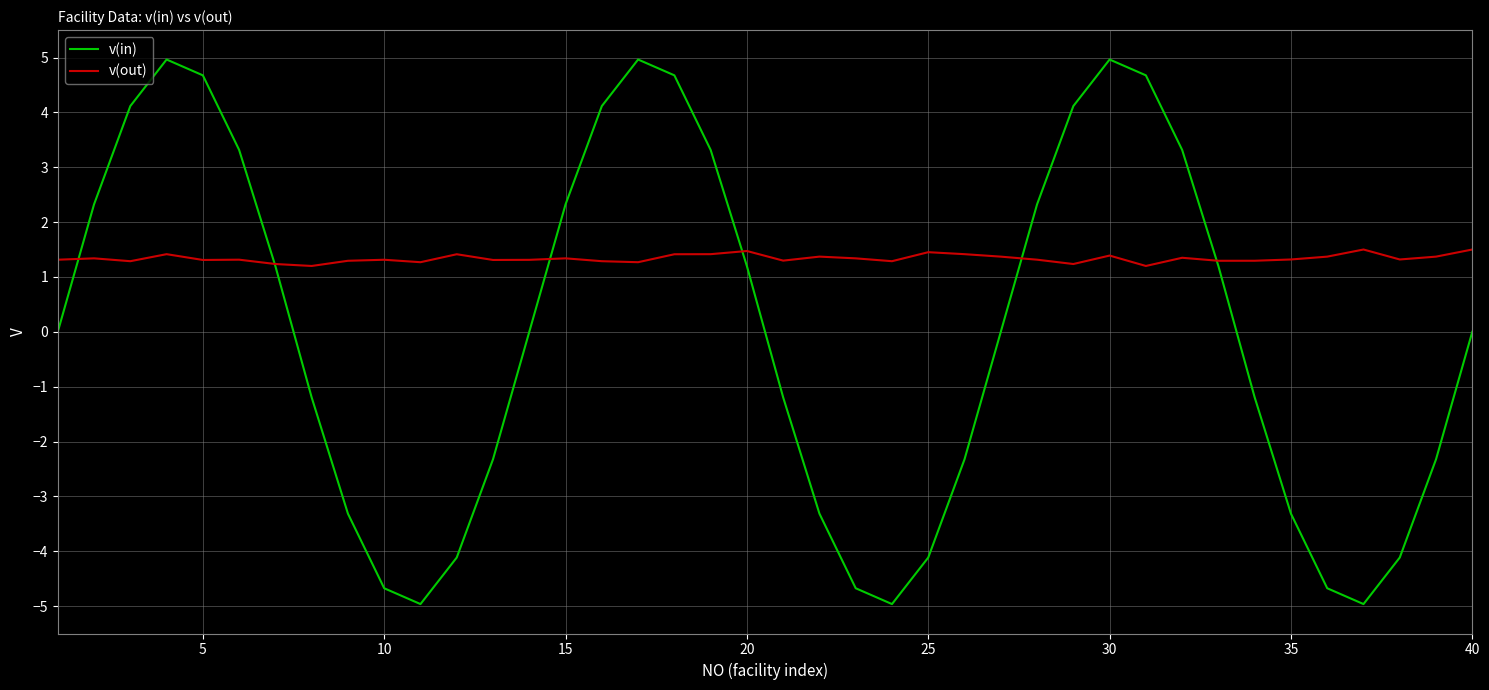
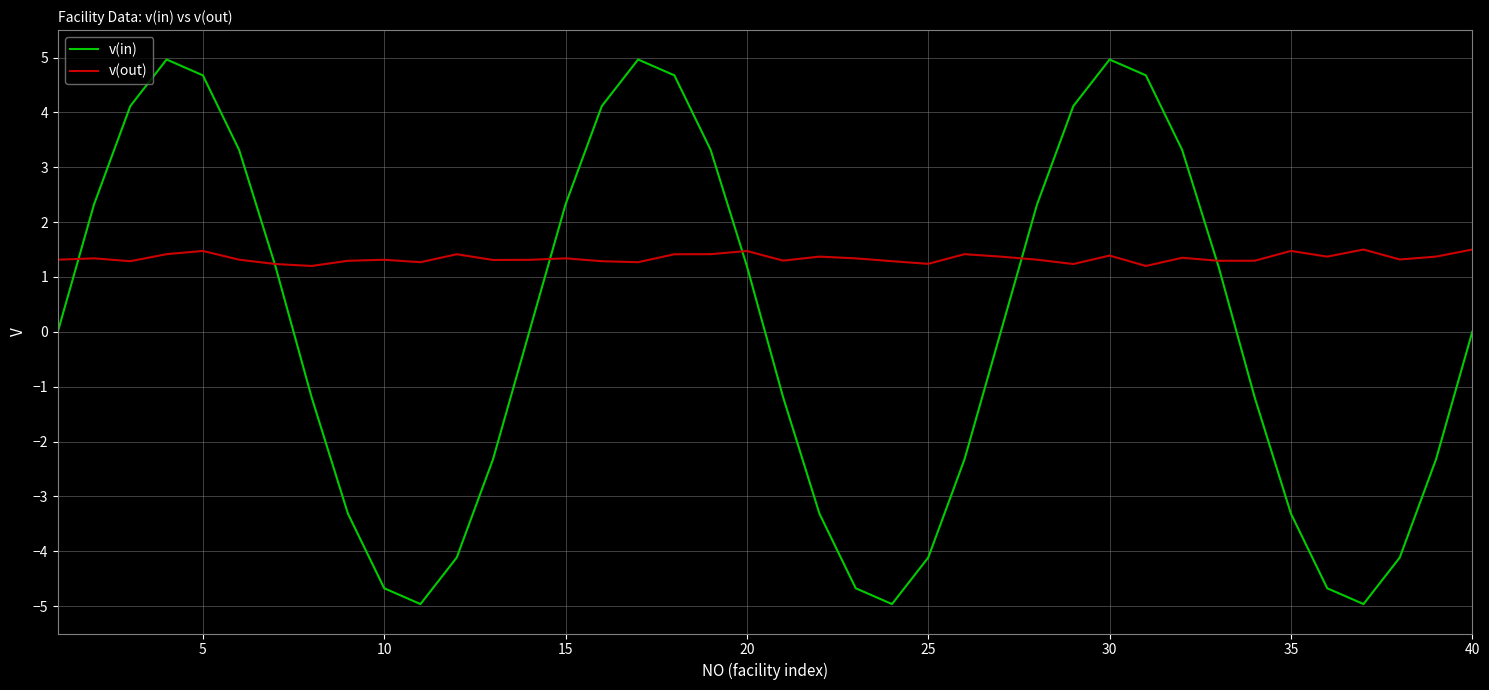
  {
    "v(in)": {
      "5": 4.7,
      "10": -4.7,
      "15": 2.3,
      "20": 1.2,
      "25": -4.1,
      "30": 5.0,
      "35": -3.3,
      "40": 0.0
    },
    "v(out)": {
-     "5": 1.3,
+     "5": 1.5,
      "10": 1.3,
      "15": 1.3,
      "20": 1.5,
-     "25": 1.5,
+     "25": 1.2,
      "30": 1.4,
-     "35": 1.3,
+     "35": 1.5,
      "40": 1.5
    }
  }
